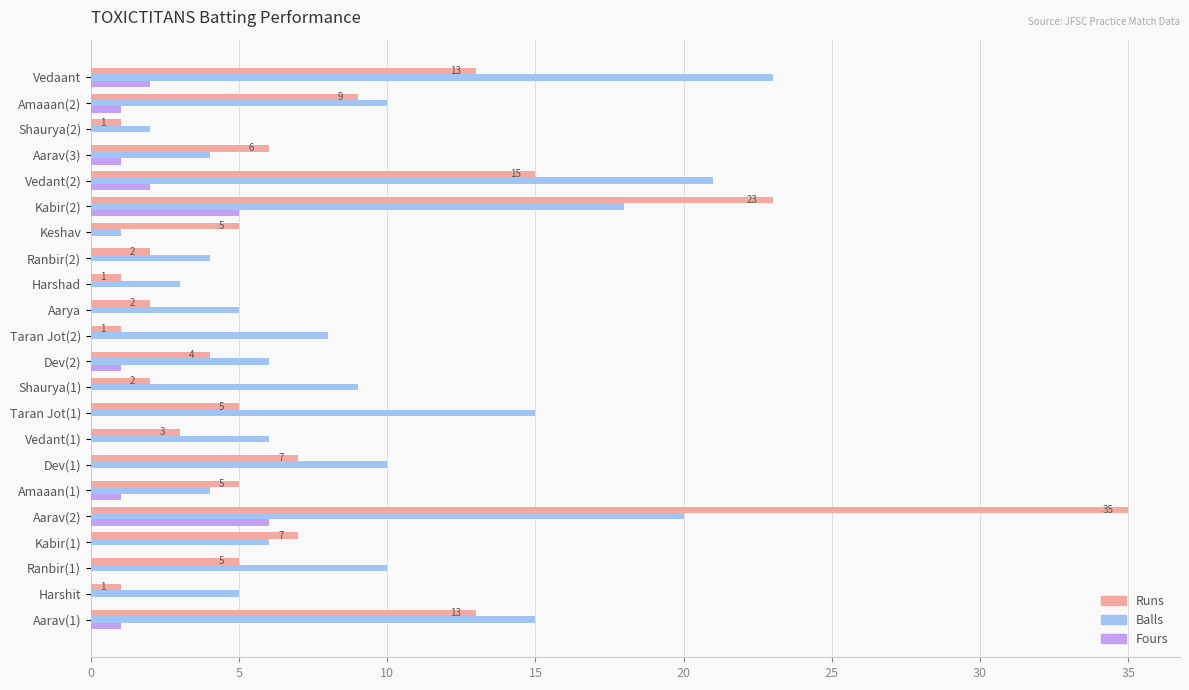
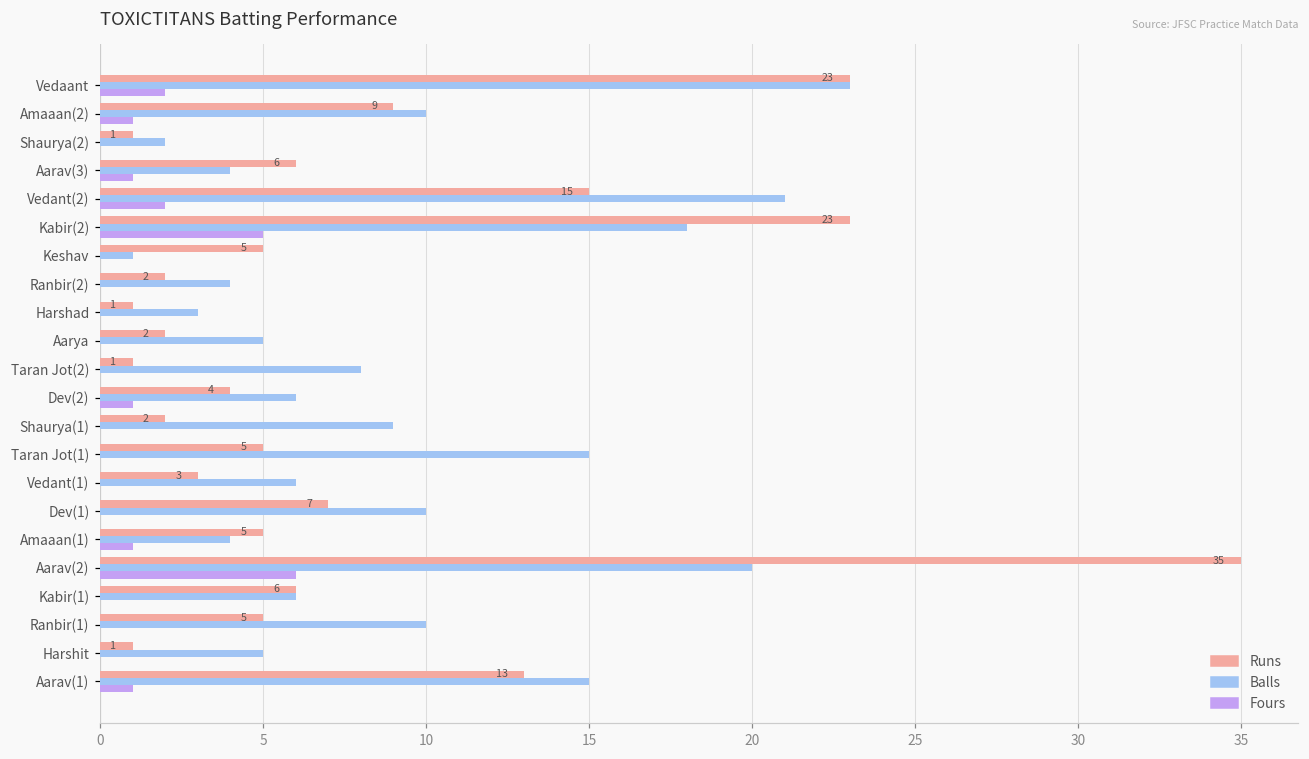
  {
    "Runs": {
-     "Vedaant": 13,
+     "Vedaant": 23,
      "Amaaan(2)": 9,
      "Shaurya(2)": 1,
      "Aarav(3)": 6,
      "Vedant(2)": 15,
      "Kabir(2)": 23,
      "Keshav": 5,
      "Ranbir(2)": 2,
      "Harshad": 1,
      "Aarya": 2,
      "Taran Jot(2)": 1,
      "Dev(2)": 4,
      "Shaurya(1)": 2,
      "Taran Jot(1)": 5,
      "Vedant(1)": 3,
      "Dev(1)": 7,
      "Amaaan(1)": 5,
      "Aarav(2)": 35,
-     "Kabir(1)": 7,
+     "Kabir(1)": 6,
      "Ranbir(1)": 5,
      "Harshit": 1,
      "Aarav(1)": 13
    }
  }
